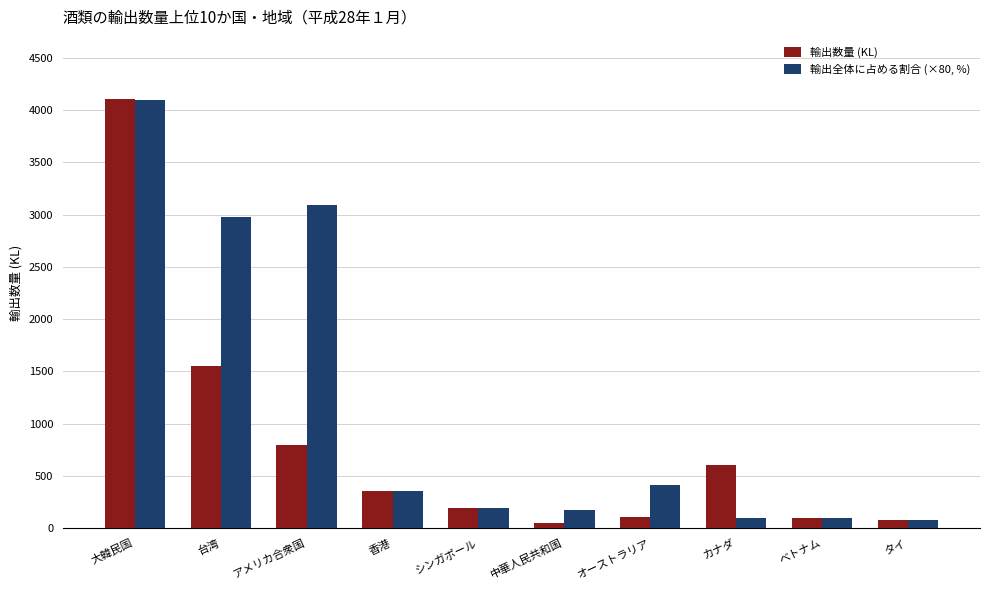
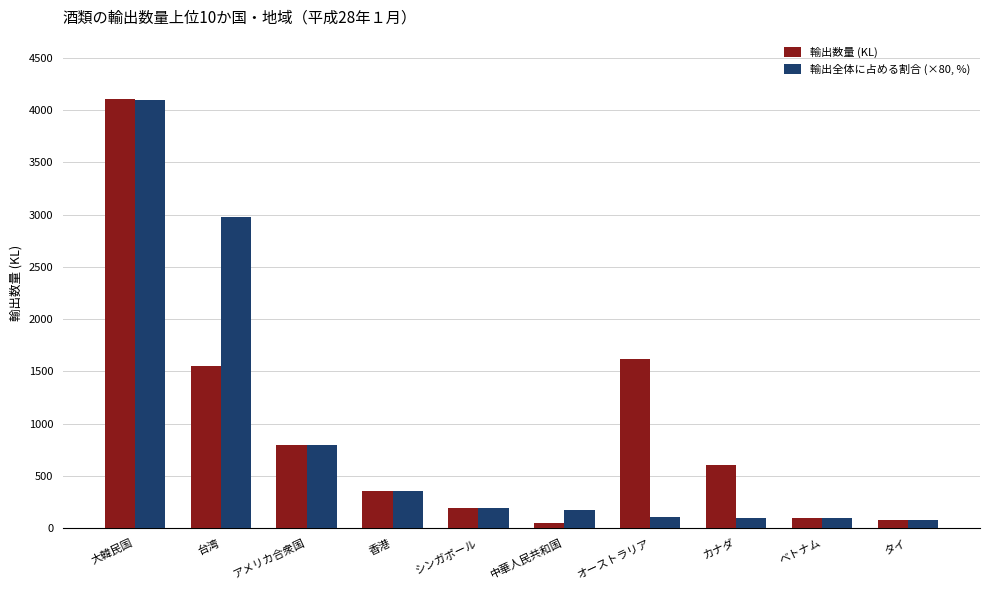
  {
    "輸出数量 (KL)": {
      "大韓民国": 4100,
      "台湾": 1560,
      "アメリカ合衆国": 790,
      "香港": 360,
      "シンガポール": 190,
      "中華人民共和国": 50,
-     "オーストラリア": 110,
+     "オーストラリア": 1620,
      "カナダ": 600,
      "ベトナム": 100,
      "タイ": 80
    },
    "輸出全体に占める割合 (×80, %)": {
      "大韓民国": 4100,
      "台湾": 2970,
-     "アメリカ合衆国": 3090,
+     "アメリカ合衆国": 790,
      "香港": 360,
      "シンガポール": 190,
      "中華人民共和国": 180,
-     "オーストラリア": 410,
+     "オーストラリア": 110,
      "カナダ": 100,
      "ベトナム": 100,
      "タイ": 80
    }
  }
